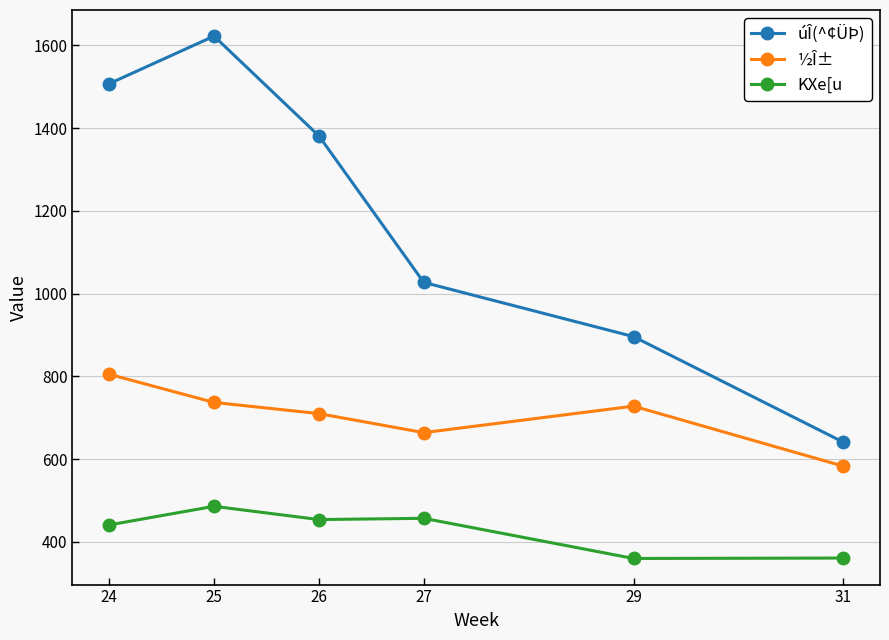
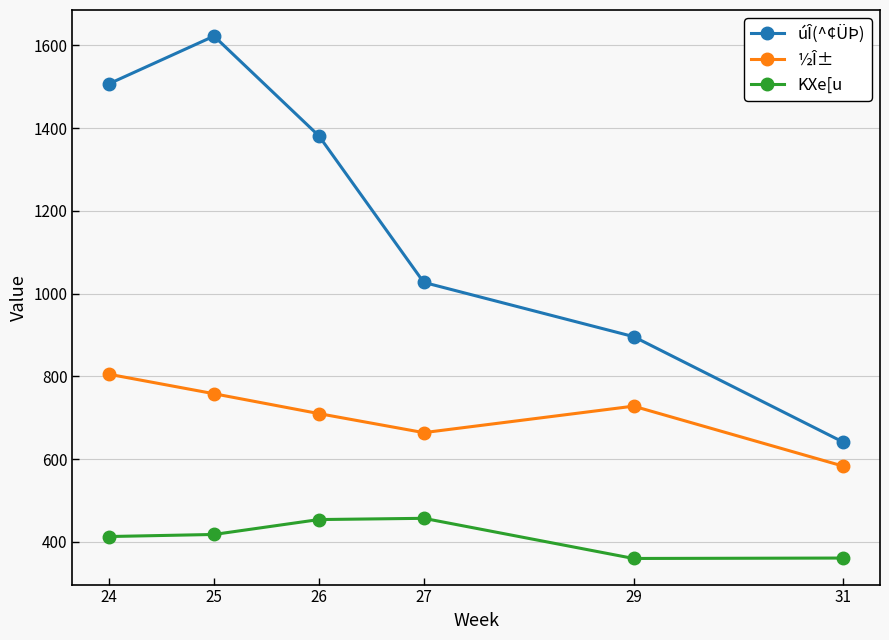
  {
    "úÎ(^¢ÜÞ)": {
      "24": 1510,
      "25": 1620,
      "26": 1380,
      "27": 1030,
      "29": 900,
      "31": 640
    },
    "½Î±": {
      "24": 810,
-     "25": 740,
+     "25": 760,
      "26": 710,
      "27": 660,
      "29": 730,
      "31": 580
    },
    "KXe[u": {
-     "24": 440,
-     "25": 490,
+     "24": 410,
+     "25": 420,
      "26": 450,
      "27": 460,
      "29": 360,
      "31": 360
    }
  }
